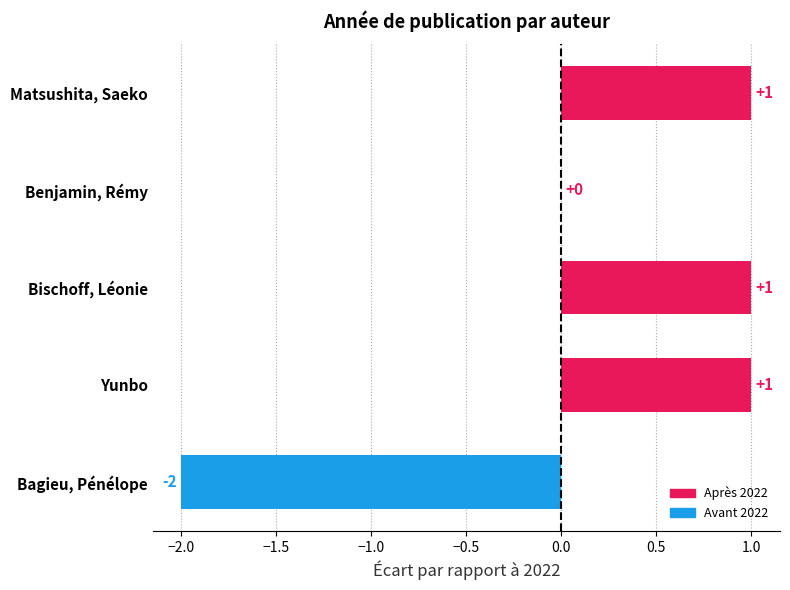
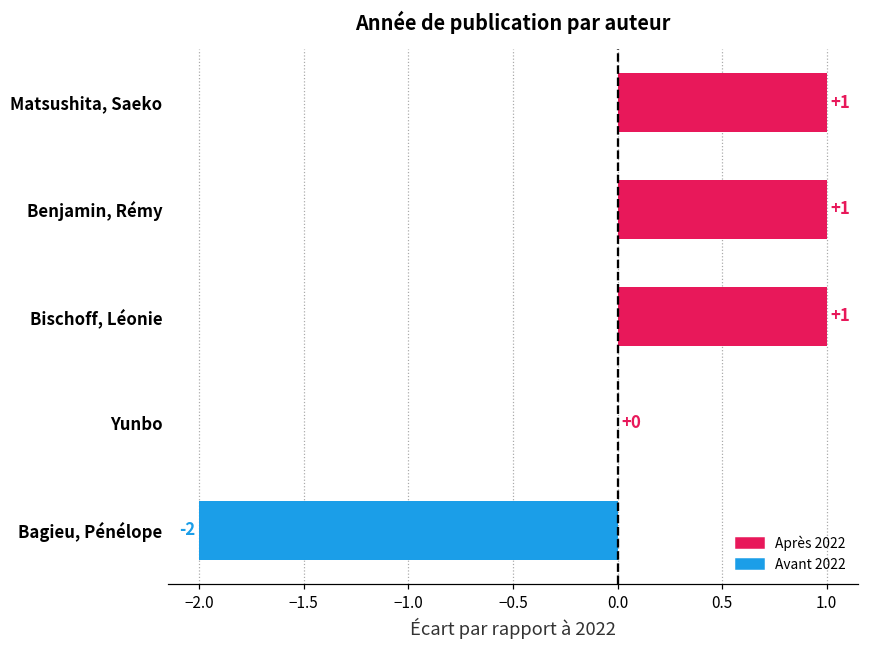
  {
    "Matsushita, Saeko": "+1",
-   "Benjamin, Rémy": "+0",
+   "Benjamin, Rémy": "+1",
    "Bischoff, Léonie": "+1",
-   "Yunbo": "+1",
+   "Yunbo": "+0",
    "Bagieu, Pénélope": "-2"
  }
